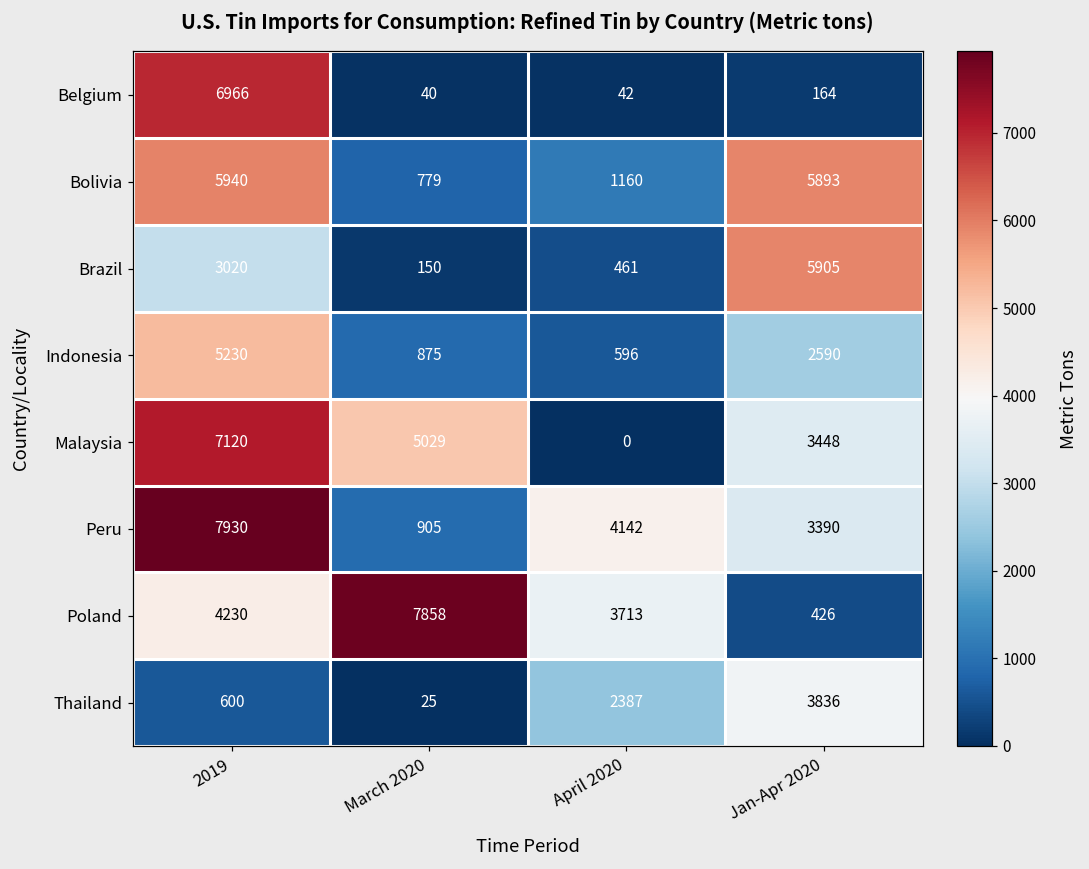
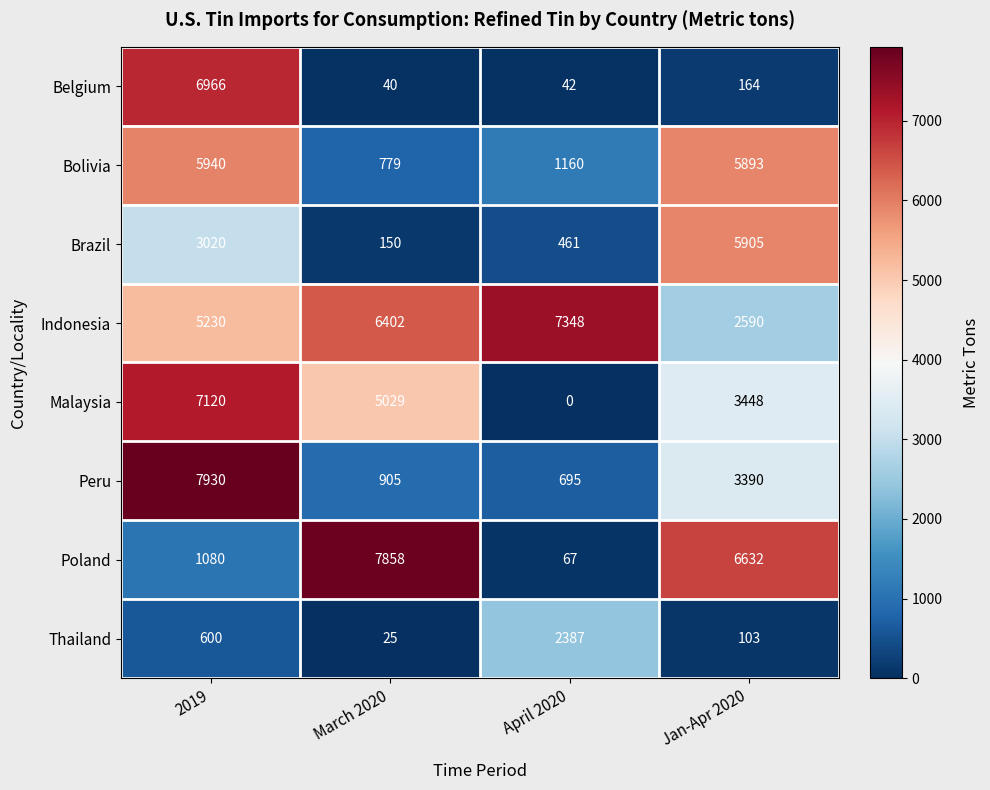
  {
    "Belgium": {
      "2019": 6966,
      "March 2020": 40,
      "April 2020": 42,
      "Jan-Apr 2020": 164
    },
    "Bolivia": {
      "2019": 5940,
      "March 2020": 779,
      "April 2020": 1160,
      "Jan-Apr 2020": 5893
    },
    "Brazil": {
      "2019": 3020,
      "March 2020": 150,
      "April 2020": 461,
      "Jan-Apr 2020": 5905
    },
    "Indonesia": {
      "2019": 5230,
-     "March 2020": 875,
-     "April 2020": 596,
+     "March 2020": 6402,
+     "April 2020": 7348,
      "Jan-Apr 2020": 2590
    },
    "Malaysia": {
      "2019": 7120,
      "March 2020": 5029,
      "April 2020": 0,
      "Jan-Apr 2020": 3448
    },
    "Peru": {
      "2019": 7930,
      "March 2020": 905,
-     "April 2020": 4142,
+     "April 2020": 695,
      "Jan-Apr 2020": 3390
    },
    "Poland": {
-     "2019": 4230,
+     "2019": 1080,
      "March 2020": 7858,
-     "April 2020": 3713,
-     "Jan-Apr 2020": 426
+     "April 2020": 67,
+     "Jan-Apr 2020": 6632
    },
    "Thailand": {
      "2019": 600,
      "March 2020": 25,
      "April 2020": 2387,
-     "Jan-Apr 2020": 3836
+     "Jan-Apr 2020": 103
    }
  }
